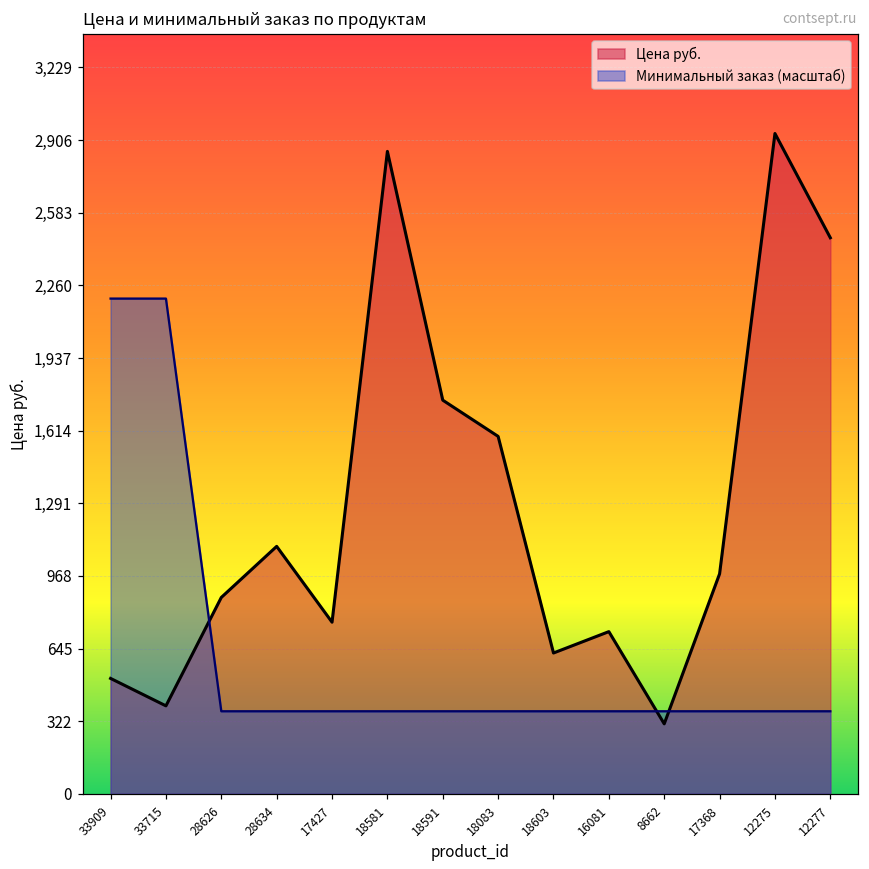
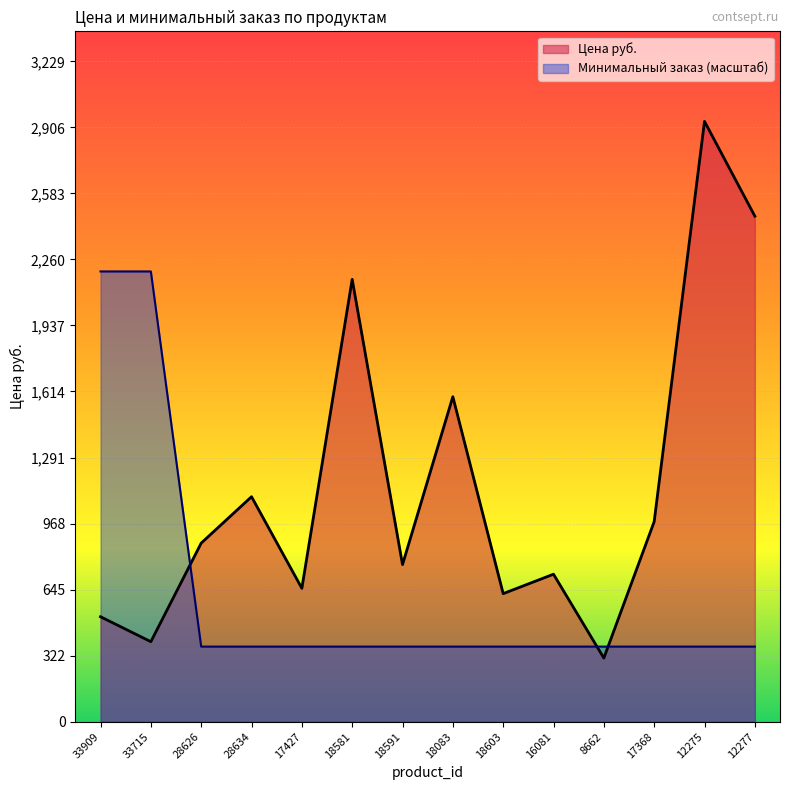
  {
    "Цена руб.": {
      "33909": "510",
      "33715": "390",
      "28626": "870",
      "28634": "1,100",
-     "17427": "760",
-     "18581": "2,860",
-     "18591": "1,750",
+     "17427": "650",
+     "18581": "2,160",
+     "18591": "770",
      "18083": "1,590",
      "18603": "630",
      "16081": "720",
      "8662": "310",
      "17368": "980",
      "12275": "2,940",
      "12277": "2,470"
    },
    "Минимальный заказ (масштаб)": {
      "33909": "2,200",
      "33715": "2,200",
      "28626": "370",
      "28634": "370",
      "17427": "370",
      "18581": "370",
      "18591": "370",
      "18083": "370",
      "18603": "370",
      "16081": "370",
      "8662": "370",
      "17368": "370",
      "12275": "370",
      "12277": "370"
    }
  }
